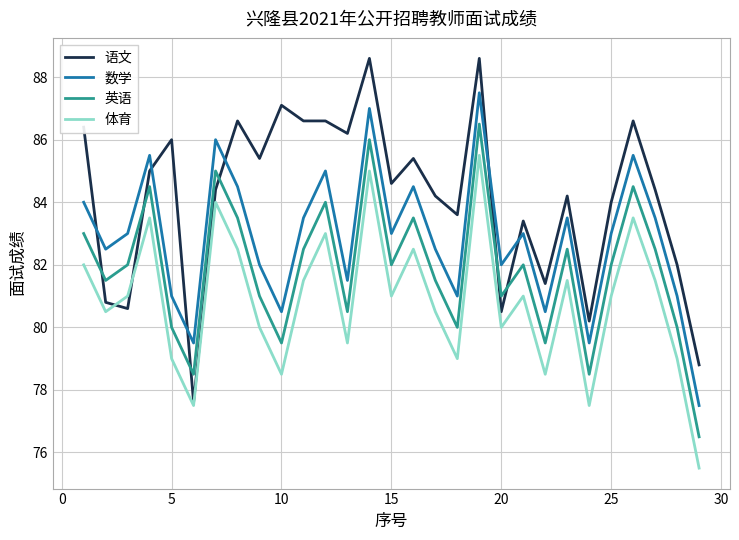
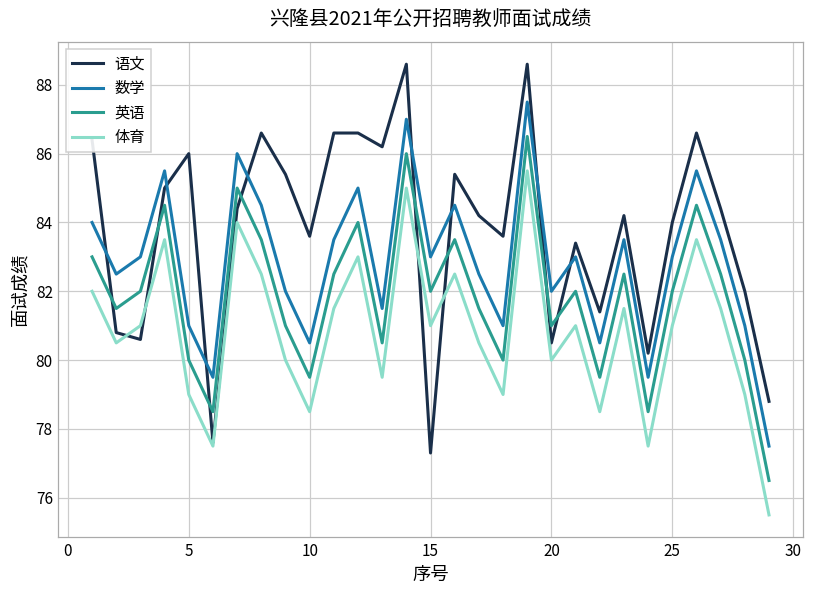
  {
    "语文": {
      "5": 86.0,
-     "10": 87.1,
-     "15": 84.6,
+     "10": 83.6,
+     "15": 77.3,
      "20": 80.5,
      "25": 84.0
    },
    "体育": {
      "5": 79.0,
      "10": 78.5,
      "15": 81.0,
      "20": 80.0,
      "25": 81.0
    }
  }
